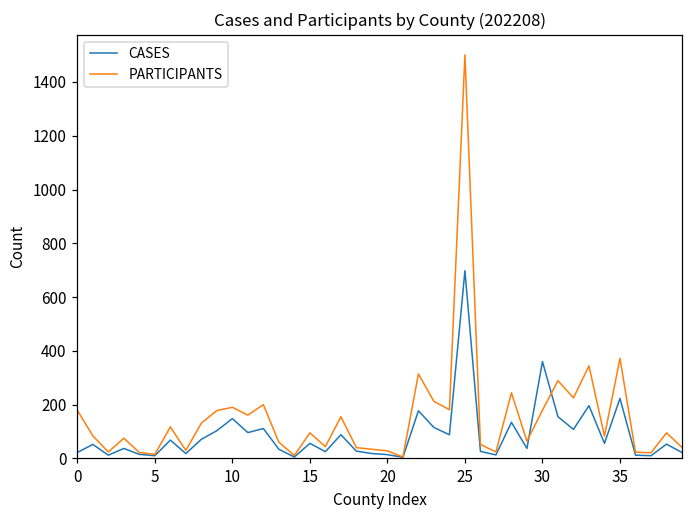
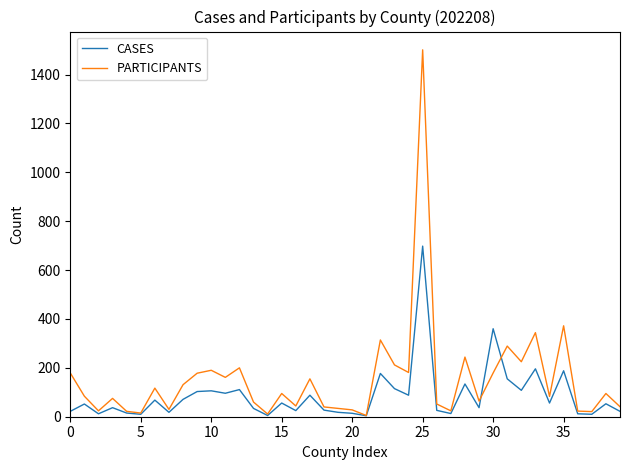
  {
    "CASES": {
      "0": 20,
-     "10": 150,
+     "10": 110,
      "15": 60,
      "20": 10,
      "25": 700,
      "30": 360,
-     "35": 220
+     "35": 190
    },
    "PARTICIPANTS": {
      "0": 180,
      "10": 190,
      "15": 100,
      "20": 30,
      "25": 1500,
      "30": 180,
      "35": 370
    }
  }
